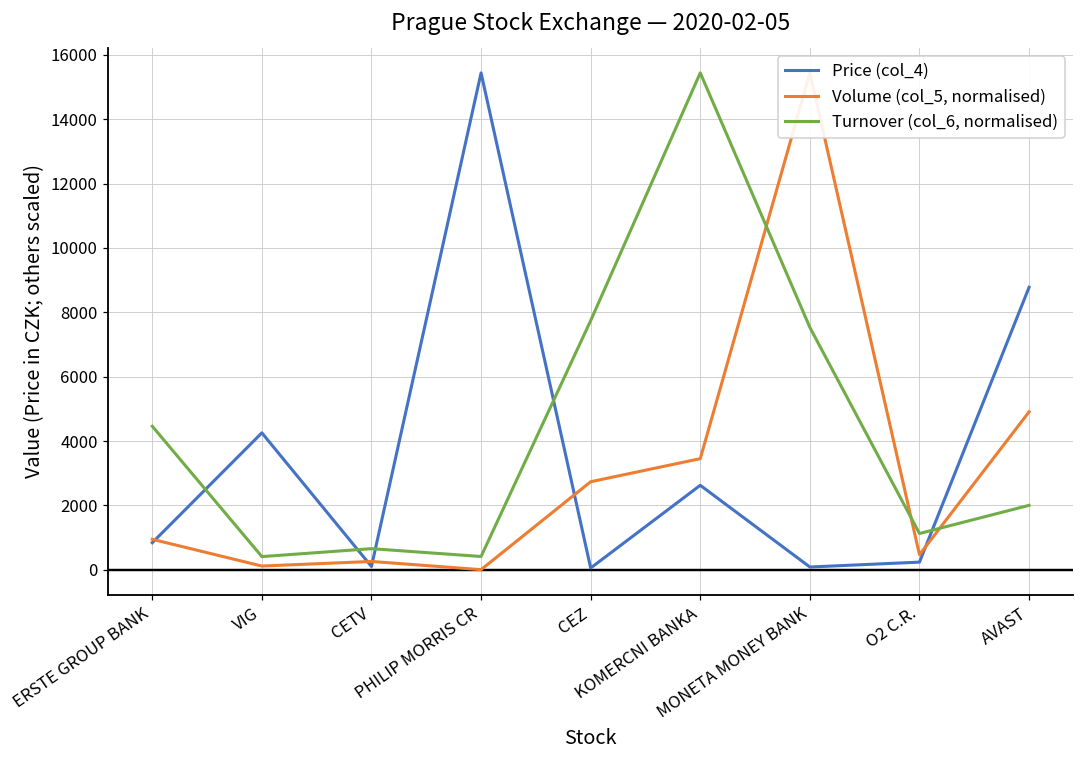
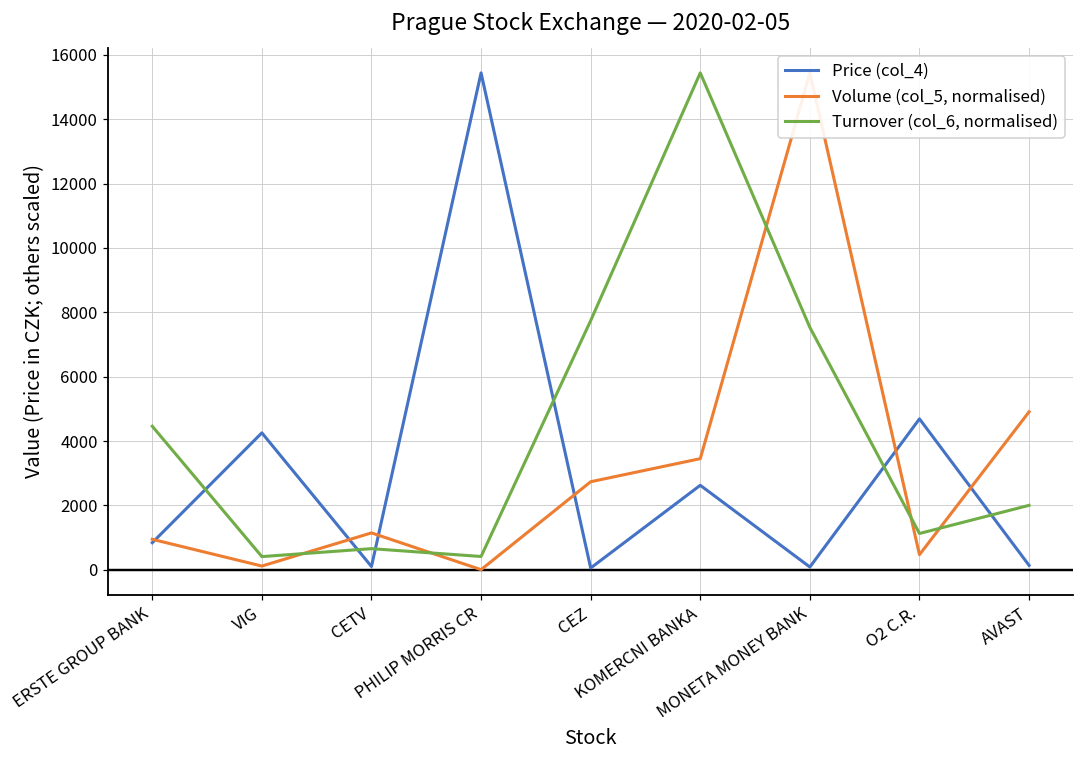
  {
    "Price (col_4)": {
      "ERSTE GROUP BANK": 800,
      "VIG": 4300,
      "CETV": 100,
      "PHILIP MORRIS CR": 15400,
      "CEZ": 100,
      "KOMERCNI BANKA": 2600,
      "MONETA MONEY BANK": 100,
-     "O2 C.R.": 200,
-     "AVAST": 8800
+     "O2 C.R.": 4700,
+     "AVAST": 100
    },
    "Volume (col_5, normalised)": {
      "ERSTE GROUP BANK": 900,
      "VIG": 100,
-     "CETV": 300,
+     "CETV": 1100,
      "PHILIP MORRIS CR": 0,
      "CEZ": 2700,
      "KOMERCNI BANKA": 3500,
      "O2 C.R.": 500,
      "AVAST": 4900
    },
    "Turnover (col_6, normalised)": {
      "ERSTE GROUP BANK": 4500,
      "VIG": 400,
      "CETV": 700,
      "PHILIP MORRIS CR": 400,
      "CEZ": 7700,
      "KOMERCNI BANKA": 15400,
      "MONETA MONEY BANK": 7500,
      "O2 C.R.": 1100,
      "AVAST": 2000
    }
  }
